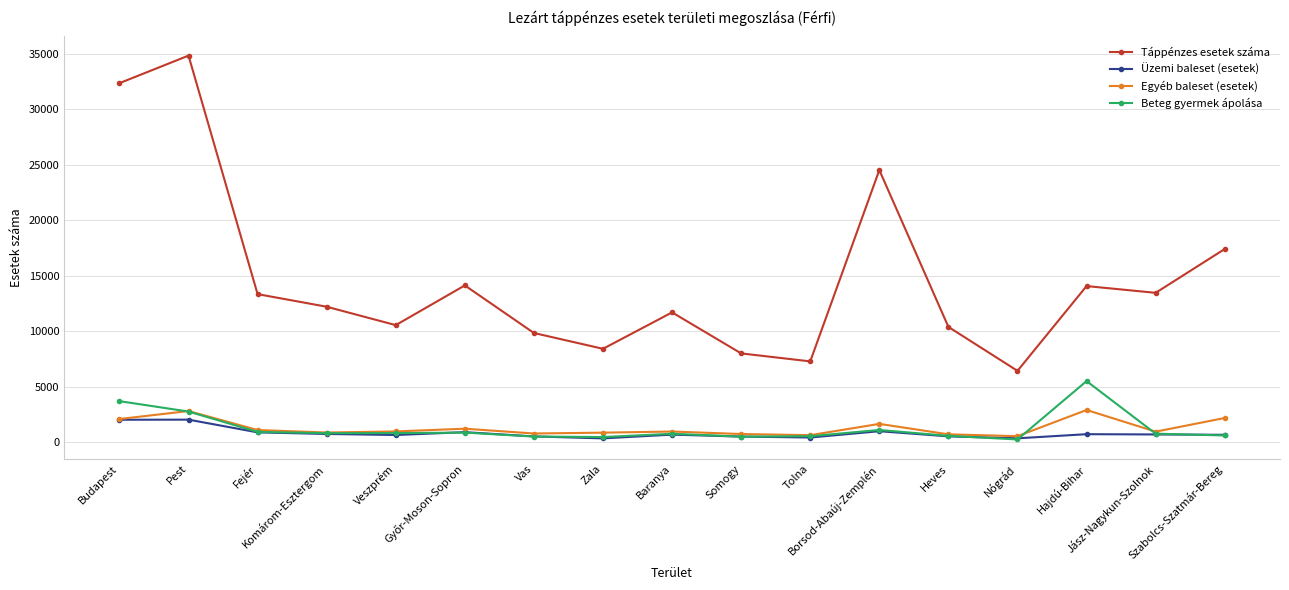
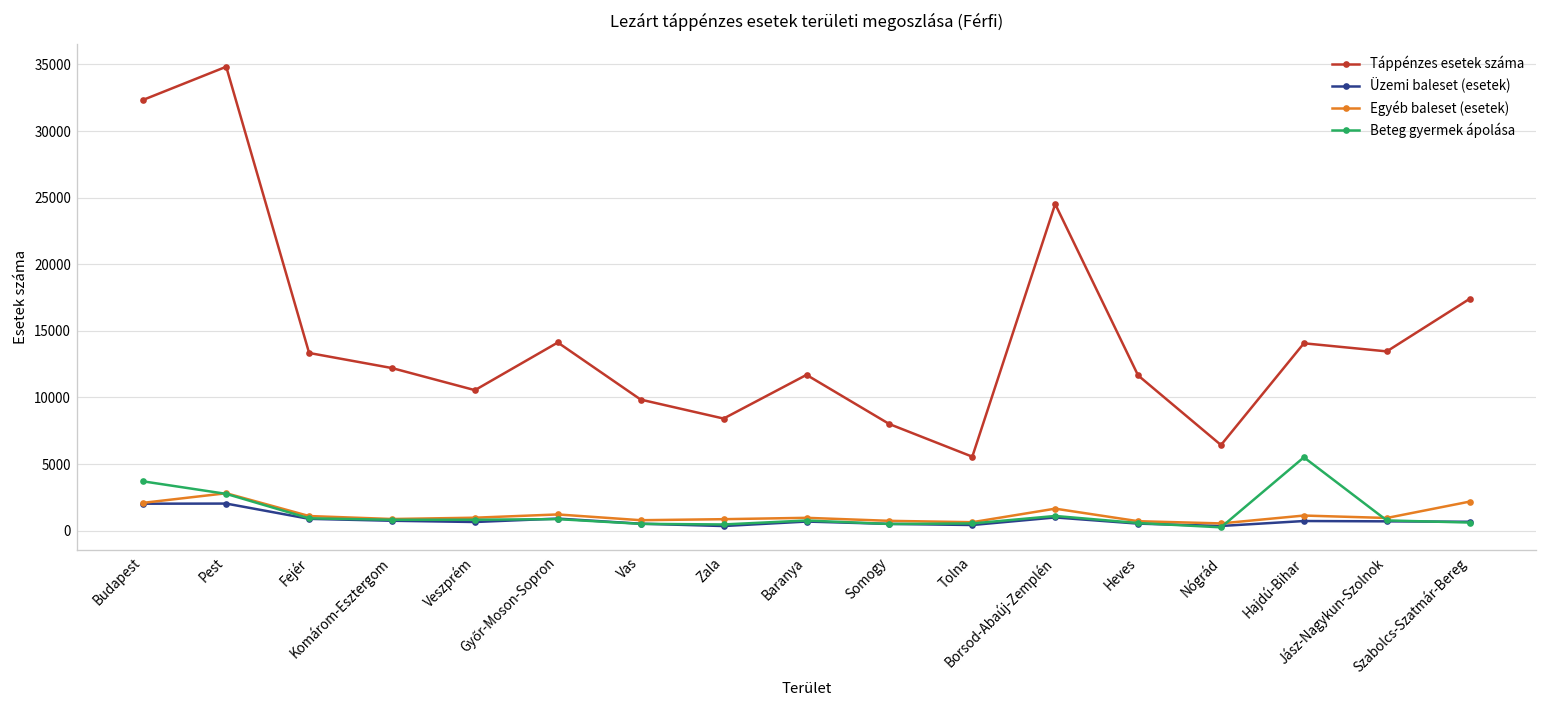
  {
    "Táppénzes esetek száma": {
      "Budapest": 32300,
      "Pest": 34800,
      "Fejér": 13300,
      "Komárom-Esztergom": 12200,
      "Veszprém": 10600,
      "Győr-Moson-Sopron": 14100,
      "Vas": 9800,
      "Zala": 8400,
      "Baranya": 11700,
      "Somogy": 8000,
-     "Tolna": 7300,
+     "Tolna": 5600,
      "Borsod-Abaúj-Zemplén": 24500,
-     "Heves": 10400,
+     "Heves": 11700,
      "Nógrád": 6400,
      "Hajdú-Bihar": 14100,
      "Jász-Nagykun-Szolnok": 13500,
      "Szabolcs-Szatmár-Bereg": 17400
    },
    "Üzemi baleset (esetek)": {
      "Pest": 2000,
      "Hajdú-Bihar": 700
    },
    "Egyéb baleset (esetek)": {
      "Győr-Moson-Sopron": 1200,
      "Vas": 800,
      "Zala": 900,
      "Somogy": 700,
      "Borsod-Abaúj-Zemplén": 1700,
-     "Hajdú-Bihar": 2900,
+     "Hajdú-Bihar": 1100,
      "Szabolcs-Szatmár-Bereg": 2200
    },
    "Beteg gyermek ápolása": {
      "Budapest": 3700,
      "Hajdú-Bihar": 5500
    }
  }
